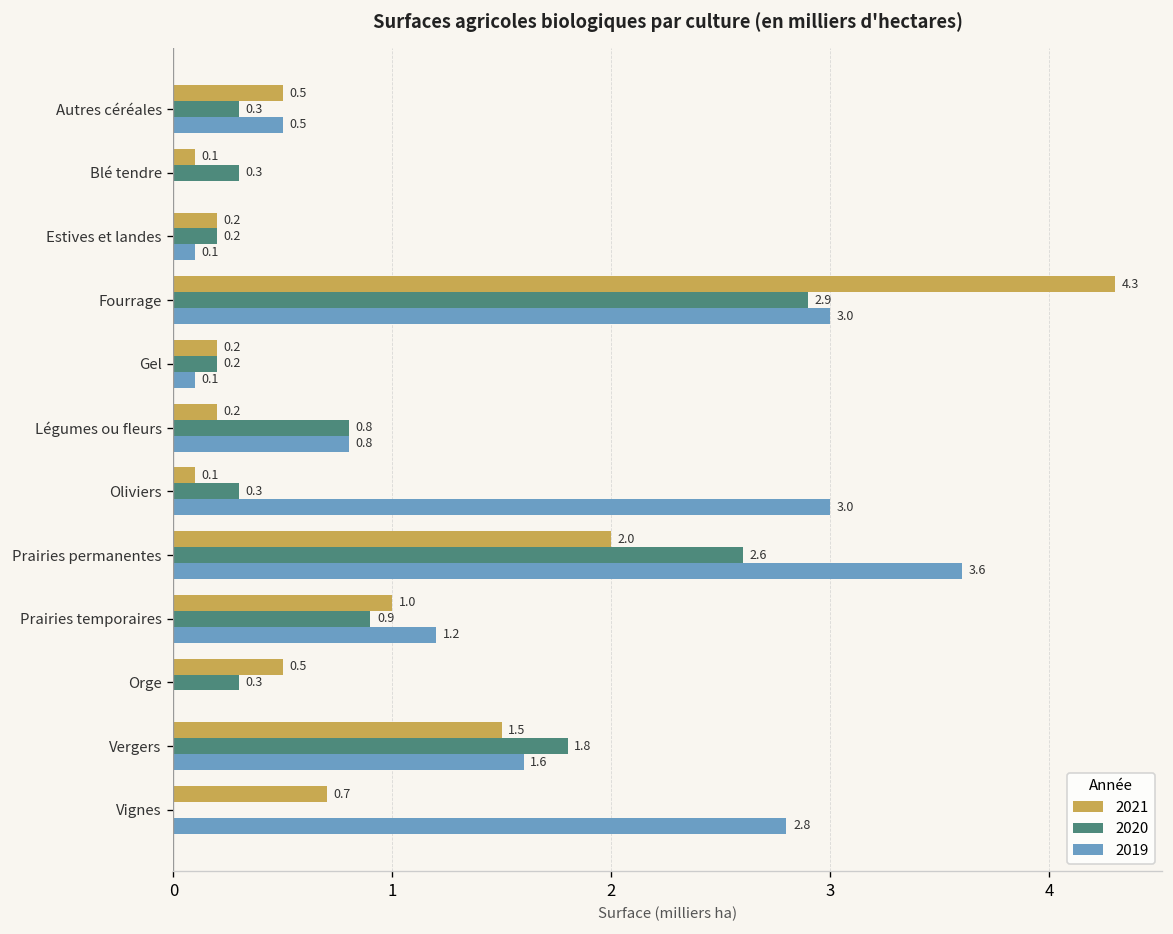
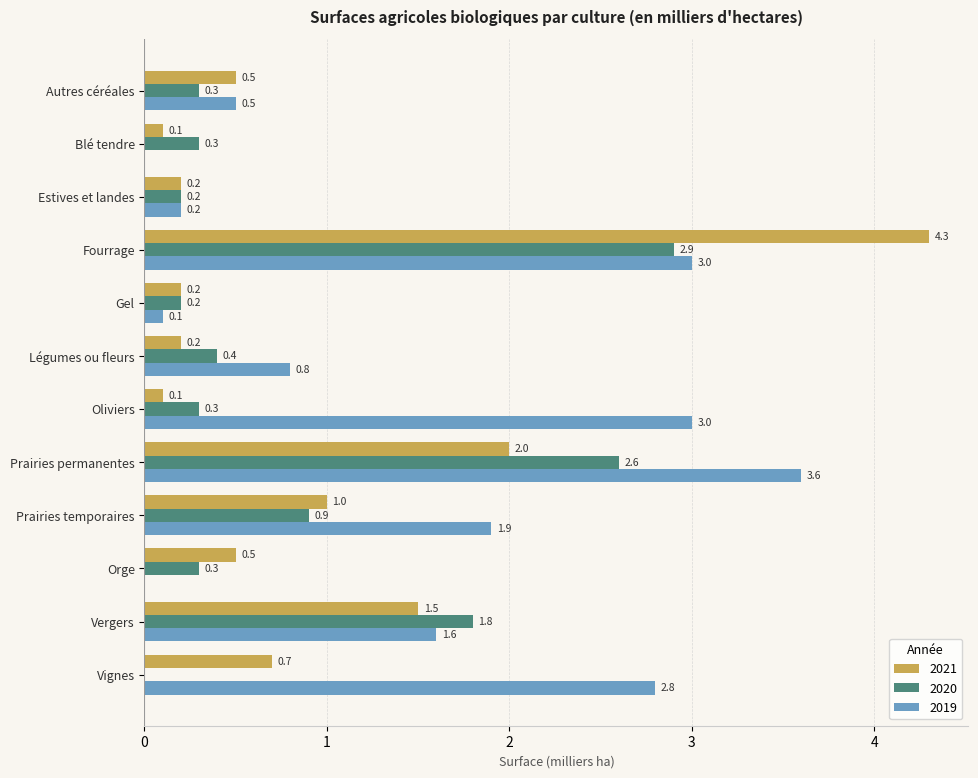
  {
    "2021": {
      "Autres céréales": 0.5,
      "Blé tendre": 0.1,
      "Estives et landes": 0.2,
      "Fourrage": 4.3,
      "Gel": 0.2,
      "Légumes ou fleurs": 0.2,
      "Oliviers": 0.1,
      "Prairies permanentes": 2.0,
      "Prairies temporaires": 1.0,
      "Orge": 0.5,
      "Vergers": 1.5,
      "Vignes": 0.7
    },
    "2020": {
      "Autres céréales": 0.3,
      "Blé tendre": 0.3,
      "Estives et landes": 0.2,
      "Fourrage": 2.9,
      "Gel": 0.2,
-     "Légumes ou fleurs": 0.8,
+     "Légumes ou fleurs": 0.4,
      "Oliviers": 0.3,
      "Prairies permanentes": 2.6,
      "Prairies temporaires": 0.9,
      "Orge": 0.3,
      "Vergers": 1.8
    },
    "2019": {
      "Autres céréales": 0.5,
-     "Estives et landes": 0.1,
+     "Estives et landes": 0.2,
      "Fourrage": 3.0,
      "Gel": 0.1,
      "Légumes ou fleurs": 0.8,
      "Oliviers": 3.0,
      "Prairies permanentes": 3.6,
-     "Prairies temporaires": 1.2,
+     "Prairies temporaires": 1.9,
      "Vergers": 1.6,
      "Vignes": 2.8
    }
  }
